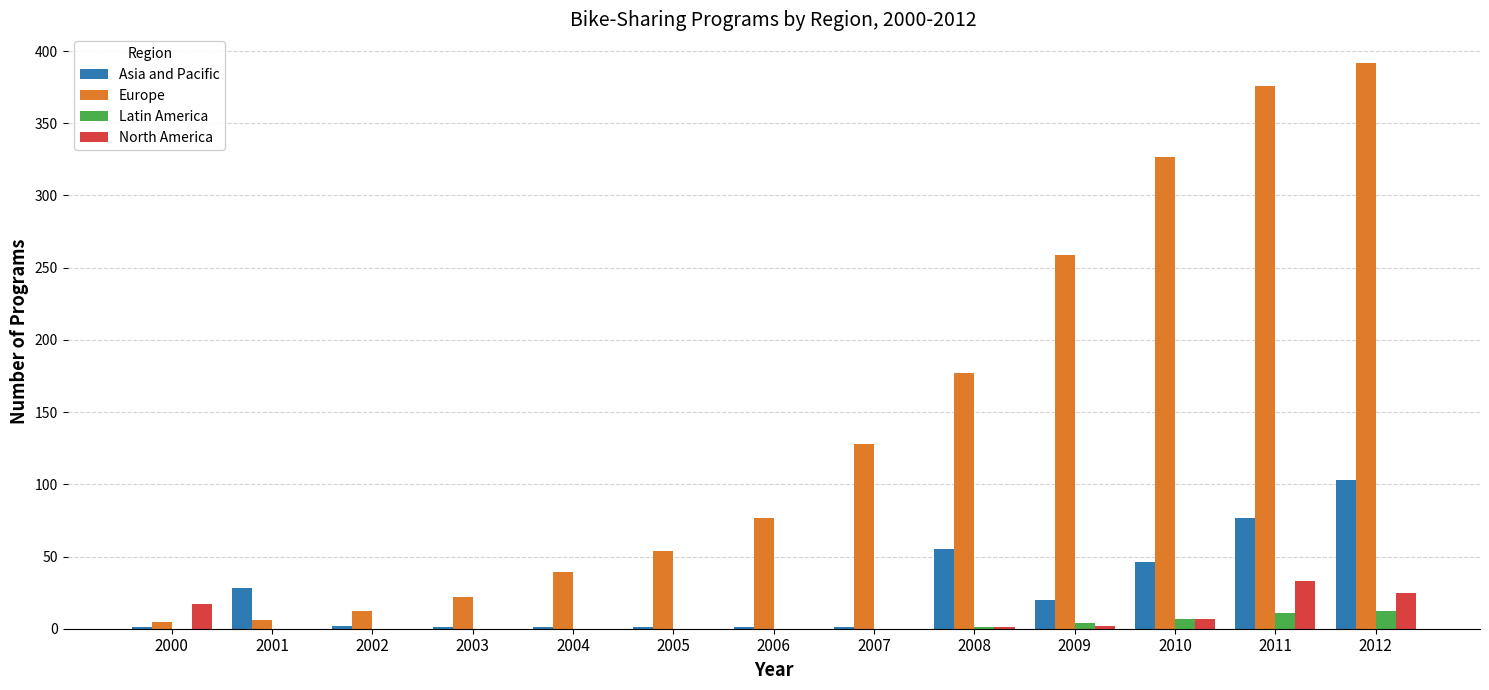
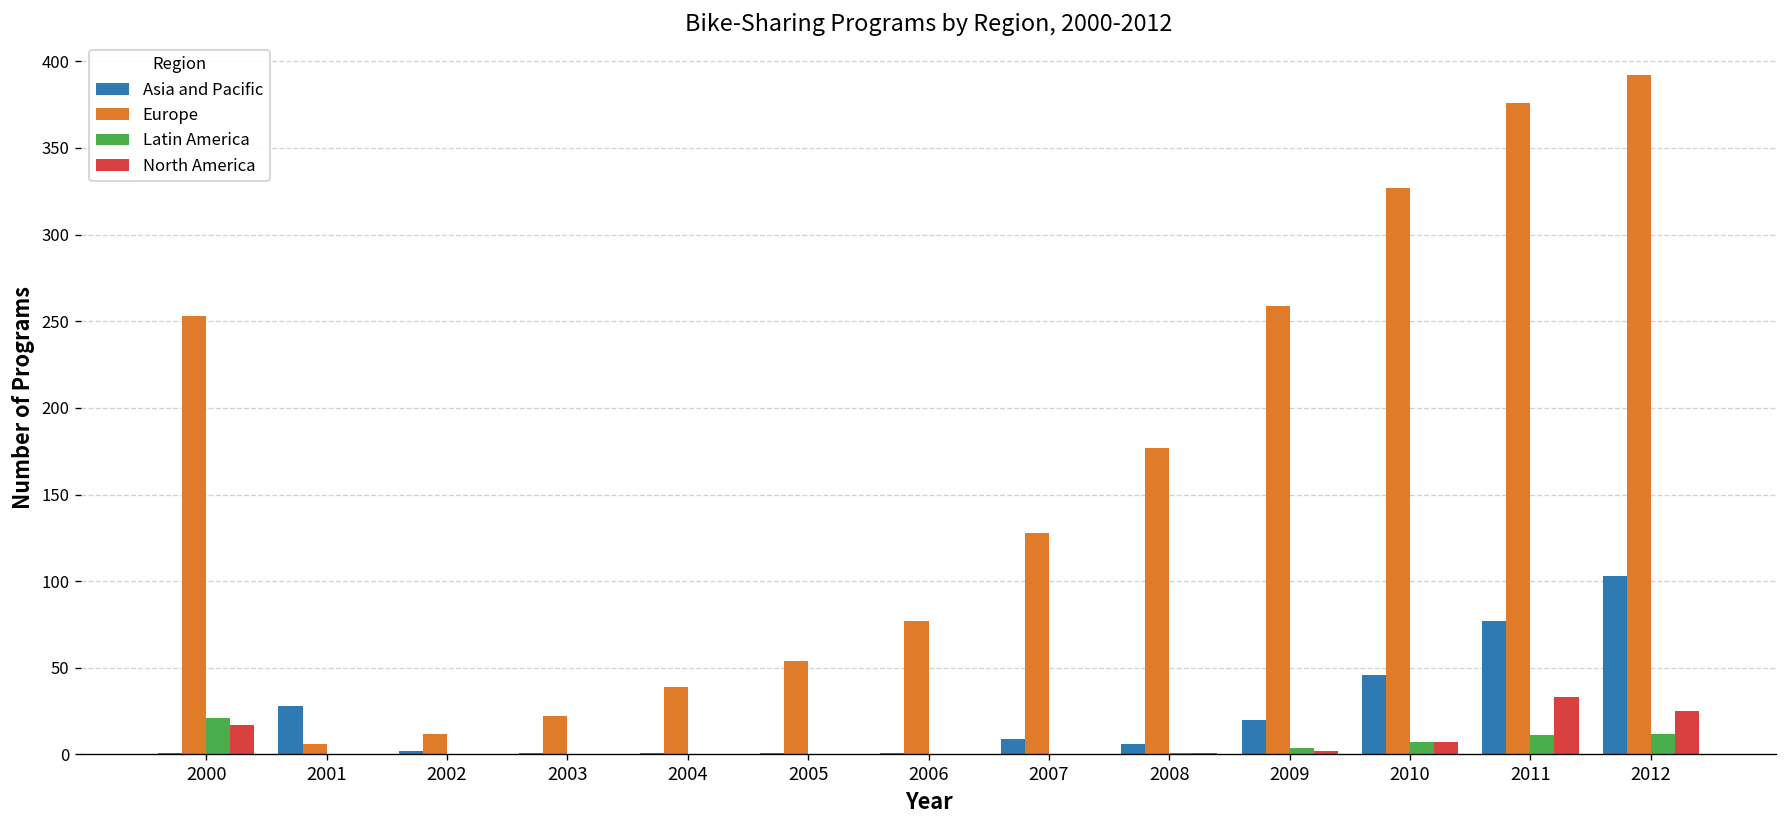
  {
    "Asia and Pacific": {
      "2001": 28,
      "2002": 2,
-     "2007": 1,
-     "2008": 55,
+     "2007": 9,
+     "2008": 6,
      "2009": 20,
      "2010": 46,
      "2011": 77,
      "2012": 103
    },
    "Europe": {
-     "2000": 5,
+     "2000": 253,
      "2001": 6,
      "2002": 12,
      "2003": 22,
      "2004": 39,
      "2005": 54,
      "2006": 77,
      "2007": 128,
      "2008": 177,
      "2009": 259,
      "2010": 327,
      "2011": 376,
      "2012": 392
    },
    "Latin America": {
-     "2000": 0,
+     "2000": 21,
      "2001": 0,
      "2002": 0,
      "2003": 0,
      "2004": 0,
      "2005": 0,
      "2006": 0,
      "2007": 0,
      "2009": 4,
      "2010": 7,
      "2011": 11,
      "2012": 12
    },
    "North America": {
      "2000": 17,
      "2001": 0,
      "2002": 0,
      "2003": 0,
      "2004": 0,
      "2005": 0,
      "2006": 0,
      "2007": 0,
      "2009": 2,
      "2010": 7,
      "2011": 33,
      "2012": 25
    }
  }
